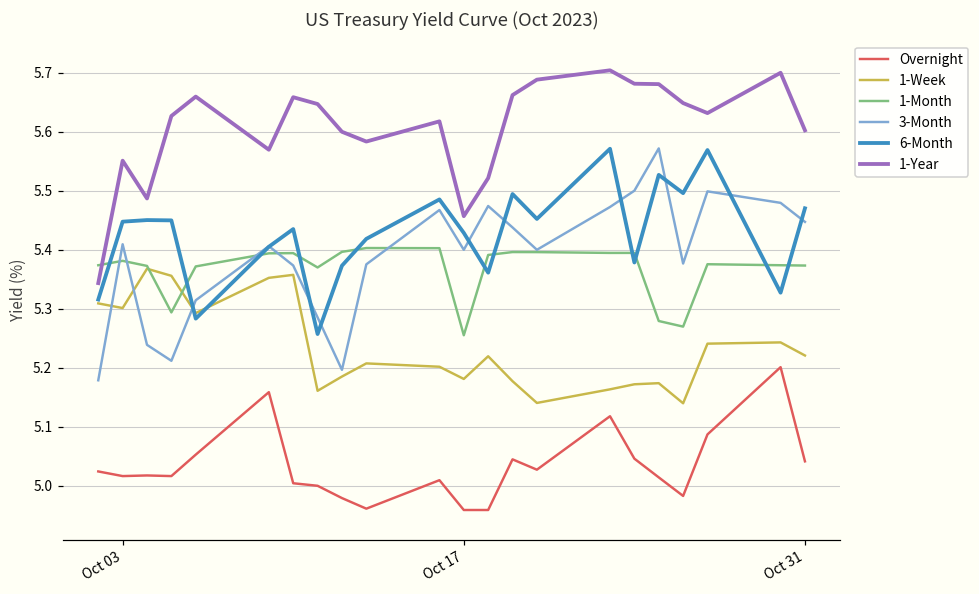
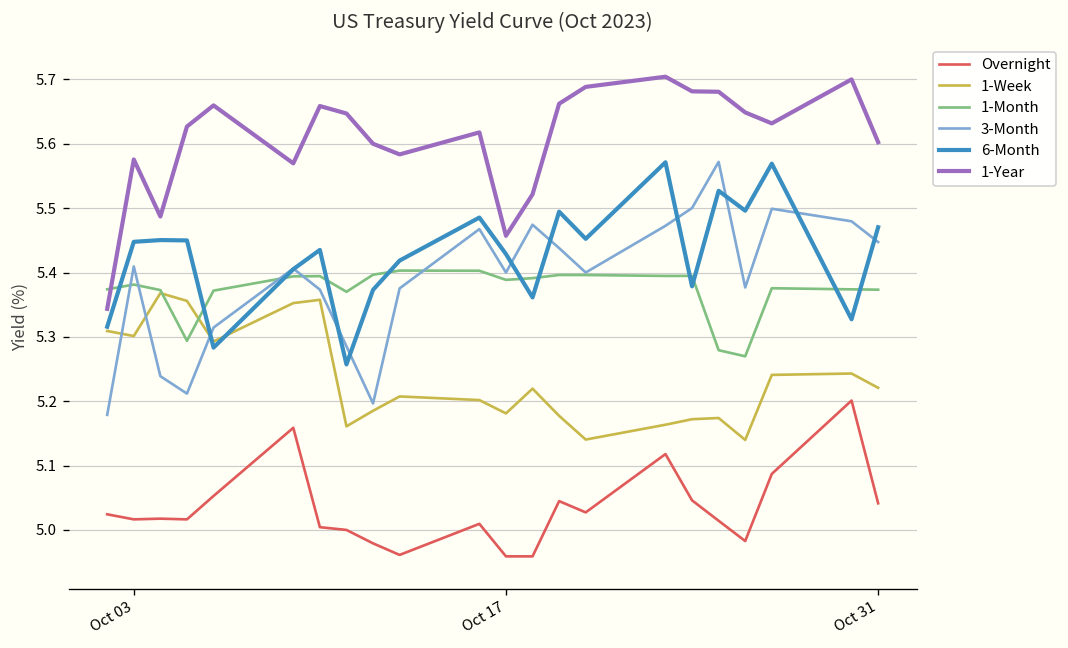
  {
    "Overnight": {
      "Oct 03": 5.02,
      "Oct 17": 4.96,
      "Oct 31": 5.04
    },
    "1-Week": {
      "Oct 03": 5.30,
      "Oct 17": 5.18,
      "Oct 31": 5.22
    },
    "1-Month": {
      "Oct 03": 5.38,
-     "Oct 17": 5.26,
+     "Oct 17": 5.39,
      "Oct 31": 5.37
    },
    "3-Month": {
      "Oct 03": 5.41,
      "Oct 17": 5.40,
      "Oct 31": 5.45
    },
    "6-Month": {
      "Oct 03": 5.45,
      "Oct 17": 5.43,
      "Oct 31": 5.47
    },
    "1-Year": {
-     "Oct 03": 5.55,
+     "Oct 03": 5.58,
      "Oct 17": 5.46,
      "Oct 31": 5.60
    }
  }
